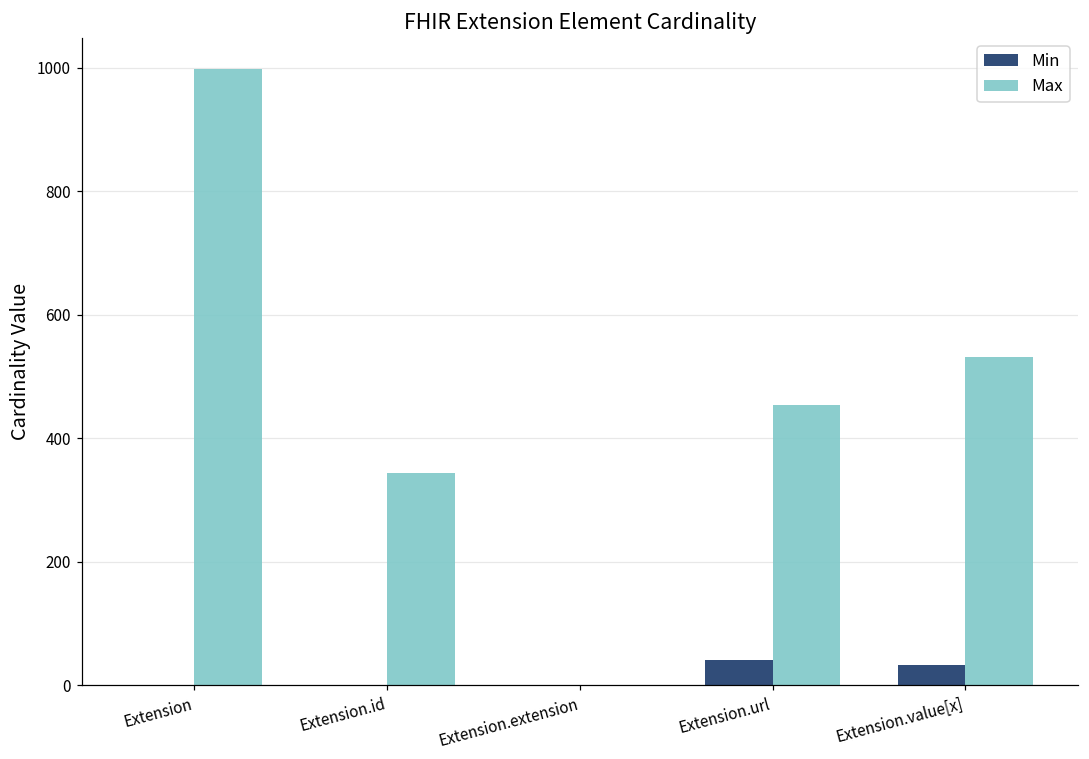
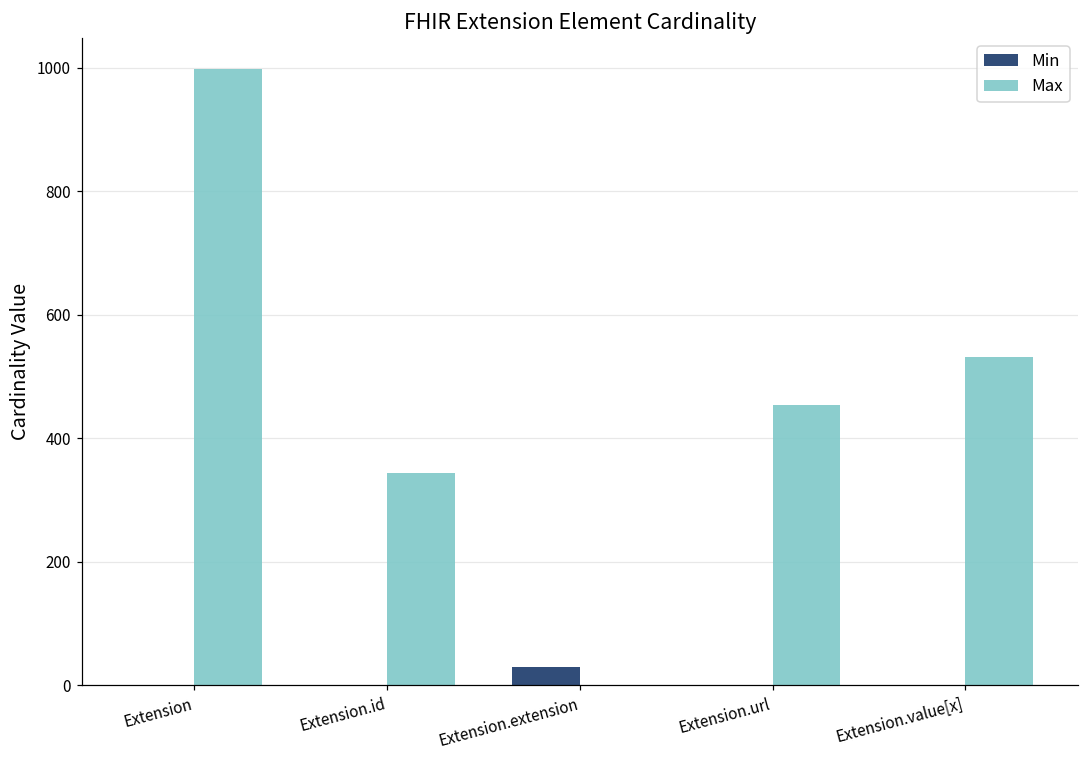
  {
    "Min": {
      "Extension": 0,
      "Extension.id": 0,
-     "Extension.extension": 0,
-     "Extension.url": 40,
-     "Extension.value[x]": 30
+     "Extension.extension": 30,
+     "Extension.url": 0,
+     "Extension.value[x]": 0
    },
    "Max": {
      "Extension": 1000,
      "Extension.id": 340,
      "Extension.extension": 0,
      "Extension.url": 450,
      "Extension.value[x]": 530
    }
  }
